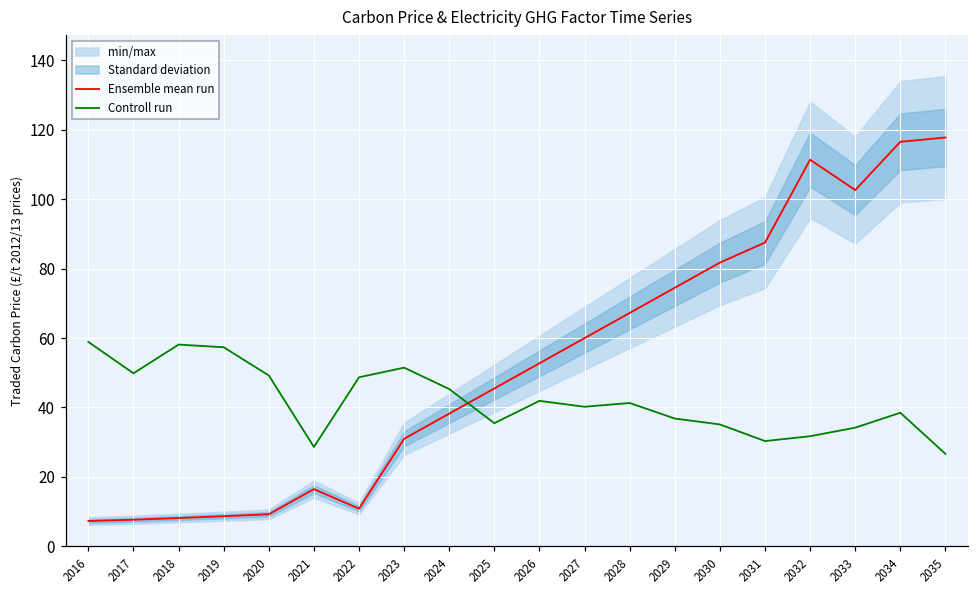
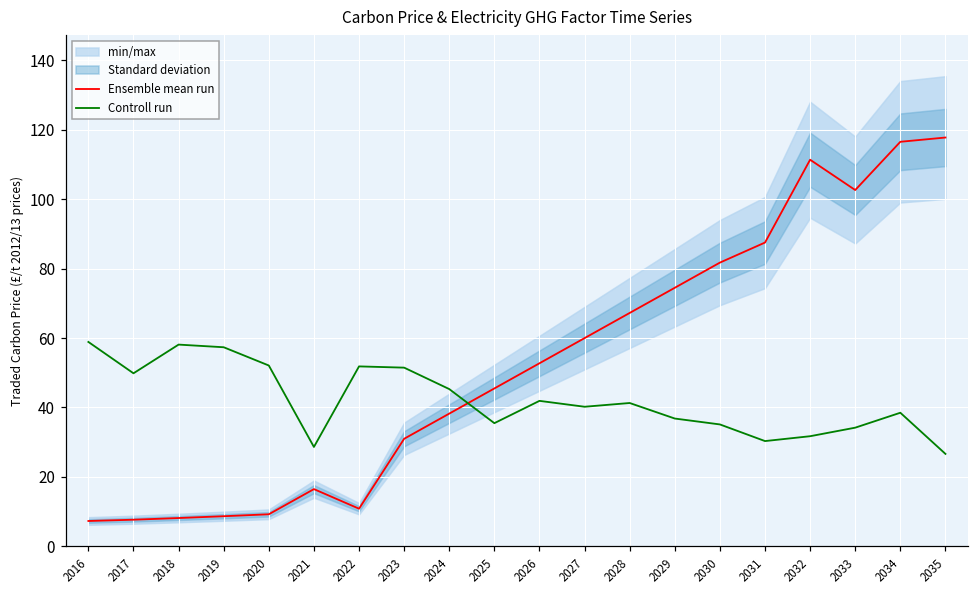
  {
    "Ensemble mean run": {
      "2021": 16,
      "2023": 31,
      "2024": 38,
      "2025": 45,
      "2026": 53,
      "2027": 60,
      "2028": 67,
      "2029": 74,
      "2030": 82,
      "2031": 88,
      "2032": 111,
      "2033": 103,
      "2034": 117,
      "2035": 118
    },
    "Controll run": {
      "2016": 59,
      "2017": 50,
      "2018": 58,
      "2019": 57,
-     "2020": 49,
+     "2020": 52,
      "2021": 29,
-     "2022": 49,
+     "2022": 52,
      "2023": 51,
      "2024": 45,
      "2025": 35,
      "2026": 42,
      "2027": 40,
      "2028": 41,
      "2029": 37,
      "2030": 35,
      "2031": 30,
      "2032": 32,
      "2033": 34,
      "2034": 38,
      "2035": 27
    }
  }
